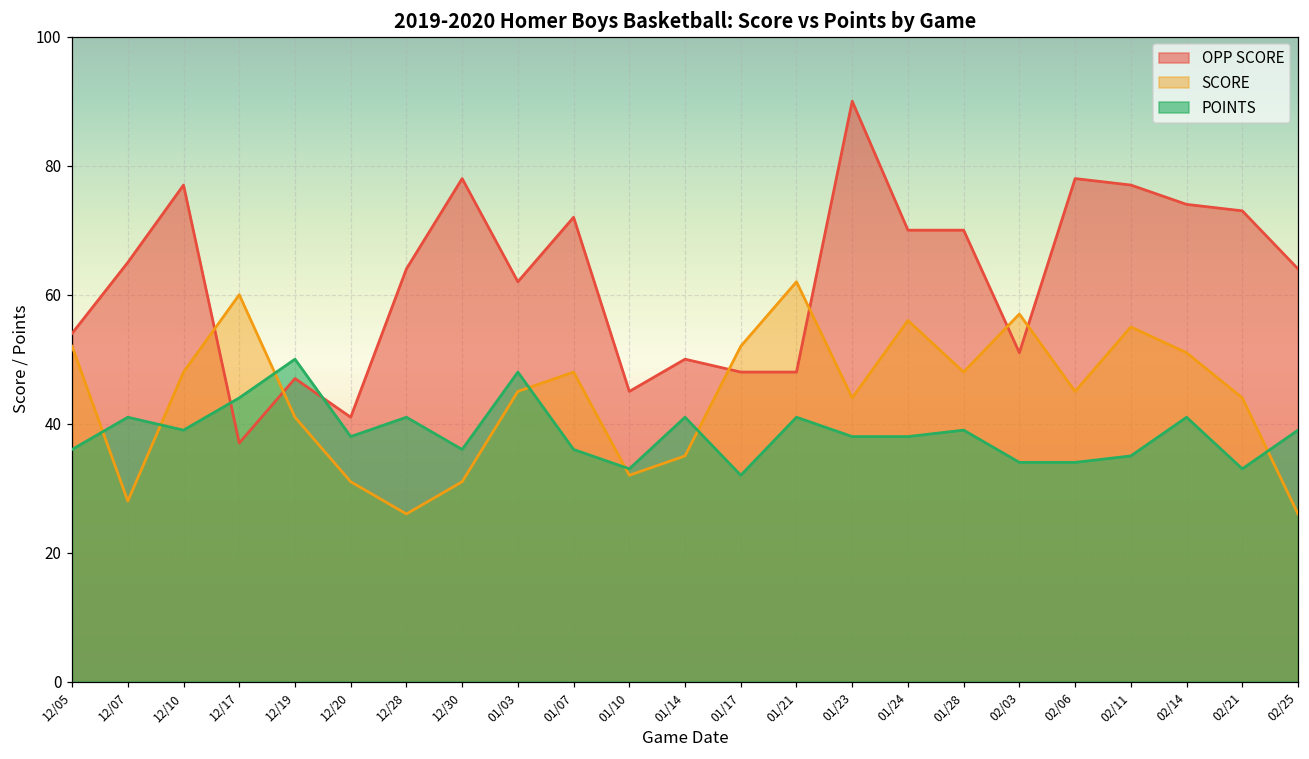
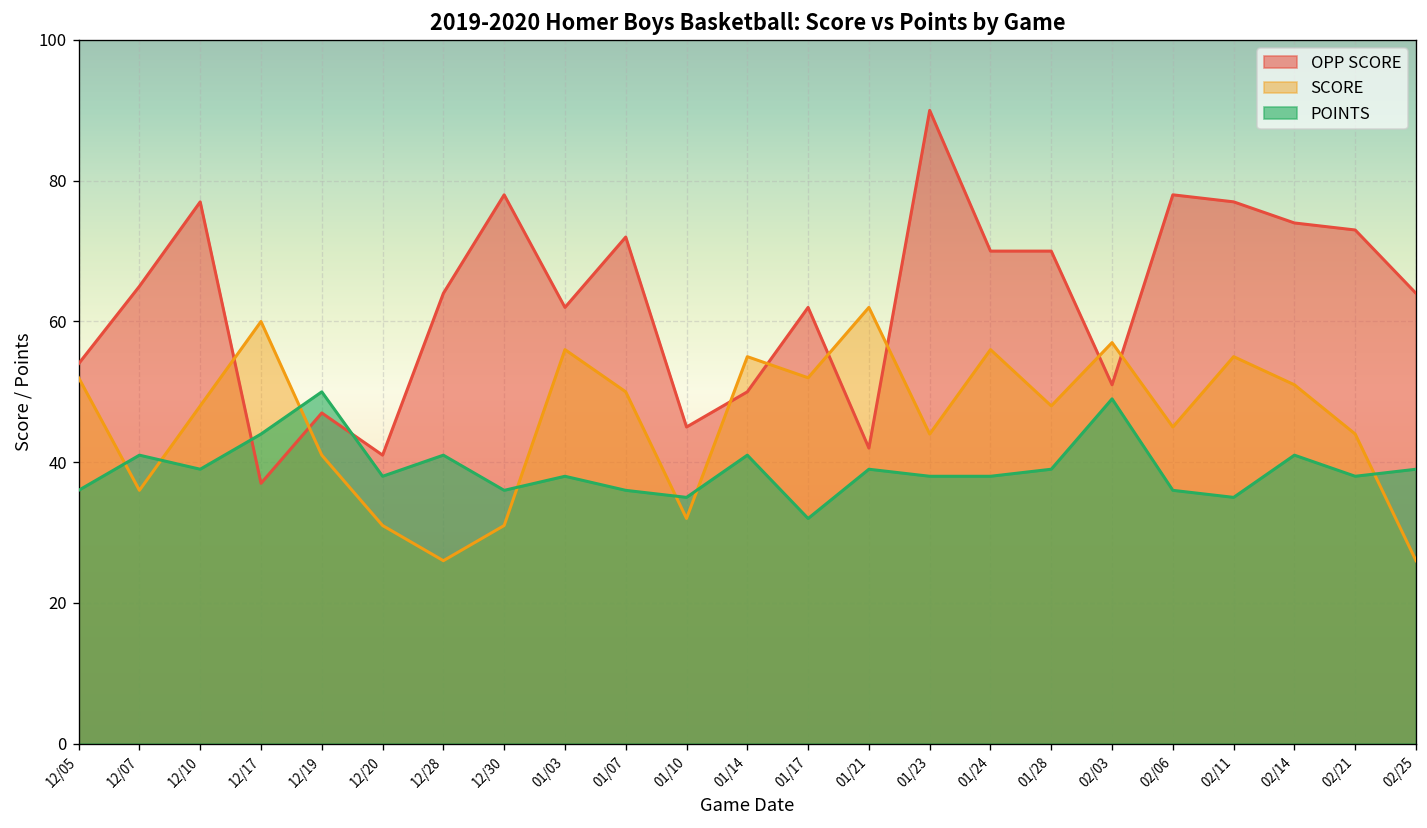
  {
    "OPP SCORE": {
      "12/05": 54,
      "12/07": 65,
      "12/10": 77,
      "12/17": 37,
      "12/19": 47,
      "12/20": 41,
      "12/28": 64,
      "12/30": 78,
      "01/03": 62,
      "01/07": 72,
      "01/10": 45,
      "01/14": 50,
-     "01/17": 48,
-     "01/21": 48,
+     "01/17": 62,
+     "01/21": 42,
      "01/23": 90,
      "01/24": 70,
      "01/28": 70,
      "02/03": 51,
      "02/06": 78,
      "02/11": 77,
      "02/14": 74,
      "02/21": 73,
      "02/25": 64
    },
    "SCORE": {
      "12/05": 52,
-     "12/07": 28,
+     "12/07": 36,
      "12/10": 48,
      "12/17": 60,
      "12/19": 41,
      "12/20": 31,
      "12/28": 26,
      "12/30": 31,
-     "01/03": 45,
-     "01/07": 48,
+     "01/03": 56,
+     "01/07": 50,
      "01/10": 32,
-     "01/14": 35,
+     "01/14": 55,
      "01/17": 52,
      "01/21": 62,
      "01/23": 44,
      "01/24": 56,
      "01/28": 48,
      "02/03": 57,
      "02/06": 45,
      "02/11": 55,
      "02/14": 51,
      "02/21": 44,
      "02/25": 26
    },
    "POINTS": {
      "12/05": 36,
      "12/07": 41,
      "12/10": 39,
      "12/17": 44,
      "12/19": 50,
      "12/20": 38,
      "12/28": 41,
      "12/30": 36,
-     "01/03": 48,
+     "01/03": 38,
      "01/07": 36,
-     "01/10": 33,
+     "01/10": 35,
      "01/14": 41,
      "01/17": 32,
-     "01/21": 41,
+     "01/21": 39,
      "01/23": 38,
      "01/24": 38,
      "01/28": 39,
-     "02/03": 34,
-     "02/06": 34,
+     "02/03": 49,
+     "02/06": 36,
      "02/11": 35,
      "02/14": 41,
-     "02/21": 33,
+     "02/21": 38,
      "02/25": 39
    }
  }
